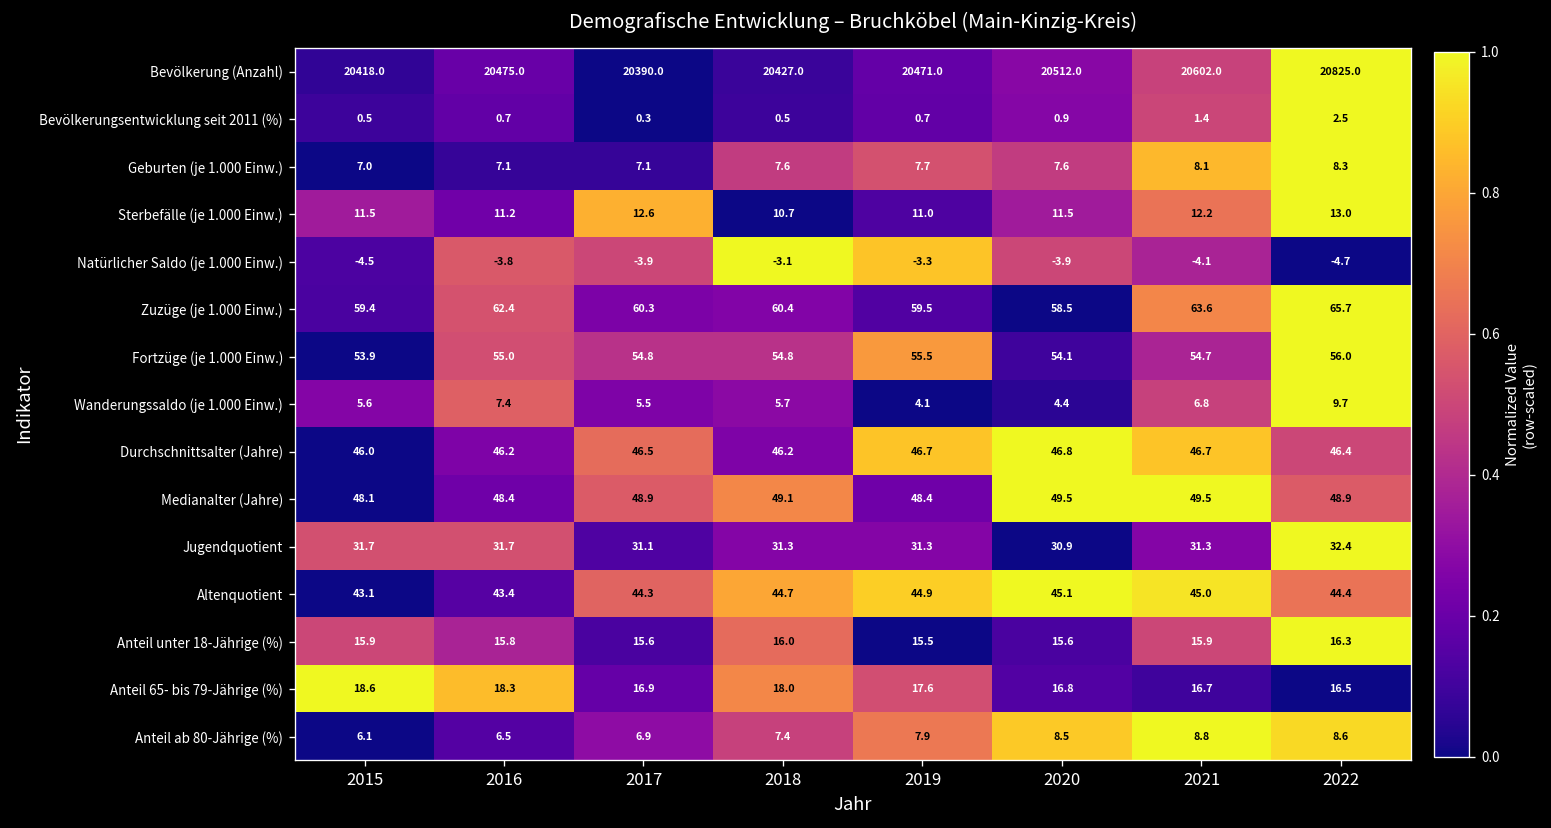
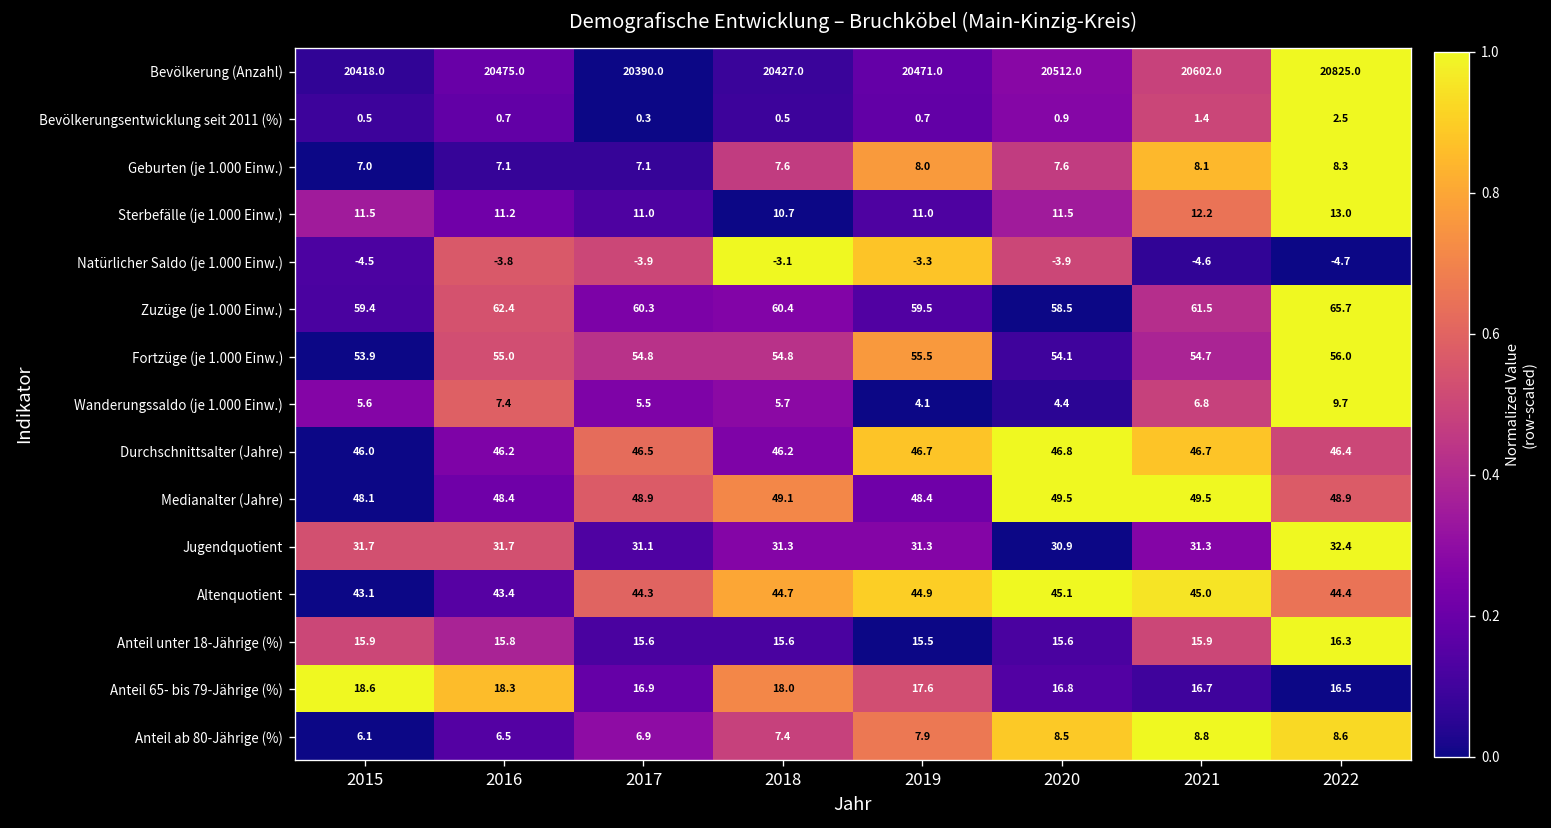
  {
    "Bevölkerung (Anzahl)": {
      "2015": 20418.0,
      "2016": 20475.0,
      "2017": 20390.0,
      "2018": 20427.0,
      "2019": 20471.0,
      "2020": 20512.0,
      "2021": 20602.0,
      "2022": 20825.0
    },
    "Bevölkerungsentwicklung seit 2011 (%)": {
      "2015": 0.5,
      "2016": 0.7,
      "2017": 0.3,
      "2018": 0.5,
      "2019": 0.7,
      "2020": 0.9,
      "2021": 1.4,
      "2022": 2.5
    },
    "Geburten (je 1.000 Einw.)": {
      "2015": 7.0,
      "2016": 7.1,
      "2017": 7.1,
      "2018": 7.6,
-     "2019": 7.7,
+     "2019": 8.0,
      "2020": 7.6,
      "2021": 8.1,
      "2022": 8.3
    },
    "Sterbefälle (je 1.000 Einw.)": {
      "2015": 11.5,
      "2016": 11.2,
-     "2017": 12.6,
+     "2017": 11.0,
      "2018": 10.7,
      "2019": 11.0,
      "2020": 11.5,
      "2021": 12.2,
      "2022": 13.0
    },
    "Natürlicher Saldo (je 1.000 Einw.)": {
      "2015": -4.5,
      "2016": -3.8,
      "2017": -3.9,
      "2018": -3.1,
      "2019": -3.3,
      "2020": -3.9,
-     "2021": -4.1,
+     "2021": -4.6,
      "2022": -4.7
    },
    "Zuzüge (je 1.000 Einw.)": {
      "2015": 59.4,
      "2016": 62.4,
      "2017": 60.3,
      "2018": 60.4,
      "2019": 59.5,
      "2020": 58.5,
-     "2021": 63.6,
+     "2021": 61.5,
      "2022": 65.7
    },
    "Fortzüge (je 1.000 Einw.)": {
      "2015": 53.9,
      "2016": 55.0,
      "2017": 54.8,
      "2018": 54.8,
      "2019": 55.5,
      "2020": 54.1,
      "2021": 54.7,
      "2022": 56.0
    },
    "Wanderungssaldo (je 1.000 Einw.)": {
      "2015": 5.6,
      "2016": 7.4,
      "2017": 5.5,
      "2018": 5.7,
      "2019": 4.1,
      "2020": 4.4,
      "2021": 6.8,
      "2022": 9.7
    },
    "Durchschnittsalter (Jahre)": {
      "2015": 46.0,
      "2016": 46.2,
      "2017": 46.5,
      "2018": 46.2,
      "2019": 46.7,
      "2020": 46.8,
      "2021": 46.7,
      "2022": 46.4
    },
    "Medianalter (Jahre)": {
      "2015": 48.1,
      "2016": 48.4,
      "2017": 48.9,
      "2018": 49.1,
      "2019": 48.4,
      "2020": 49.5,
      "2021": 49.5,
      "2022": 48.9
    },
    "Jugendquotient": {
      "2015": 31.7,
      "2016": 31.7,
      "2017": 31.1,
      "2018": 31.3,
      "2019": 31.3,
      "2020": 30.9,
      "2021": 31.3,
      "2022": 32.4
    },
    "Altenquotient": {
      "2015": 43.1,
      "2016": 43.4,
      "2017": 44.3,
      "2018": 44.7,
      "2019": 44.9,
      "2020": 45.1,
      "2021": 45.0,
      "2022": 44.4
    },
    "Anteil unter 18-Jährige (%)": {
      "2015": 15.9,
      "2016": 15.8,
      "2017": 15.6,
-     "2018": 16.0,
+     "2018": 15.6,
      "2019": 15.5,
      "2020": 15.6,
      "2021": 15.9,
      "2022": 16.3
    },
    "Anteil 65- bis 79-Jährige (%)": {
      "2015": 18.6,
      "2016": 18.3,
      "2017": 16.9,
      "2018": 18.0,
      "2019": 17.6,
      "2020": 16.8,
      "2021": 16.7,
      "2022": 16.5
    },
    "Anteil ab 80-Jährige (%)": {
      "2015": 6.1,
      "2016": 6.5,
      "2017": 6.9,
      "2018": 7.4,
      "2019": 7.9,
      "2020": 8.5,
      "2021": 8.8,
      "2022": 8.6
    }
  }
